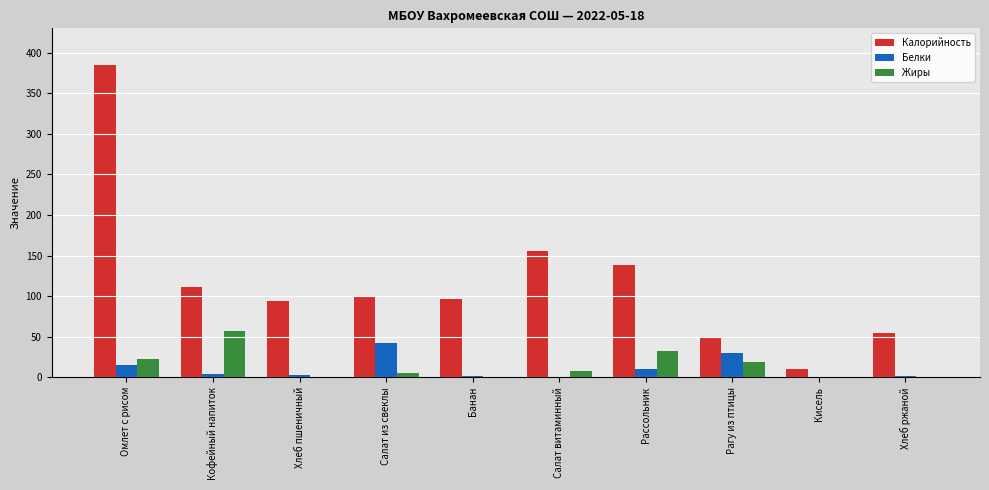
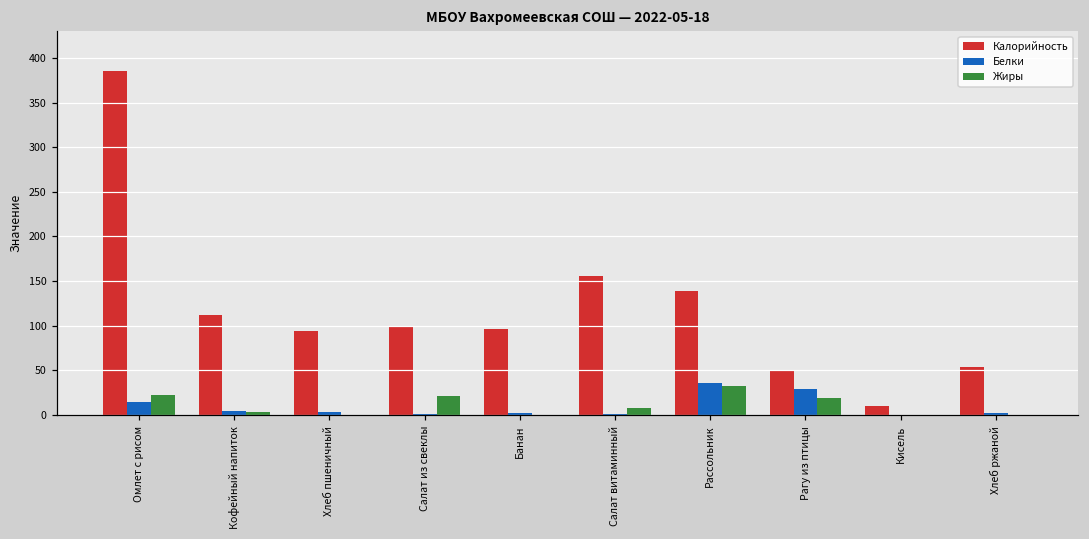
  {
    "Калорийность": {
      "Омлет с рисом": 390,
      "Кофейный напиток": 110,
      "Хлеб пшеничный": 90,
      "Салат из свеклы": 100,
      "Банан": 100,
      "Салат витаминный": 160,
      "Рассольник": 140,
      "Рагу из птицы": 50,
      "Кисель": 10,
      "Хлеб ржаной": 50
    },
    "Белки": {
      "Омлет с рисом": 10,
      "Кофейный напиток": 0,
-     "Салат из свеклы": 40,
-     "Рассольник": 10,
+     "Салат из свеклы": 0,
+     "Рассольник": 40,
      "Рагу из птицы": 30,
      "Кисель": 0
    },
    "Жиры": {
      "Омлет с рисом": 20,
-     "Кофейный напиток": 60,
-     "Салат из свеклы": 10,
+     "Кофейный напиток": 0,
+     "Салат из свеклы": 20,
      "Салат витаминный": 10,
      "Рассольник": 30,
      "Рагу из птицы": 20,
      "Кисель": 0
    }
  }
